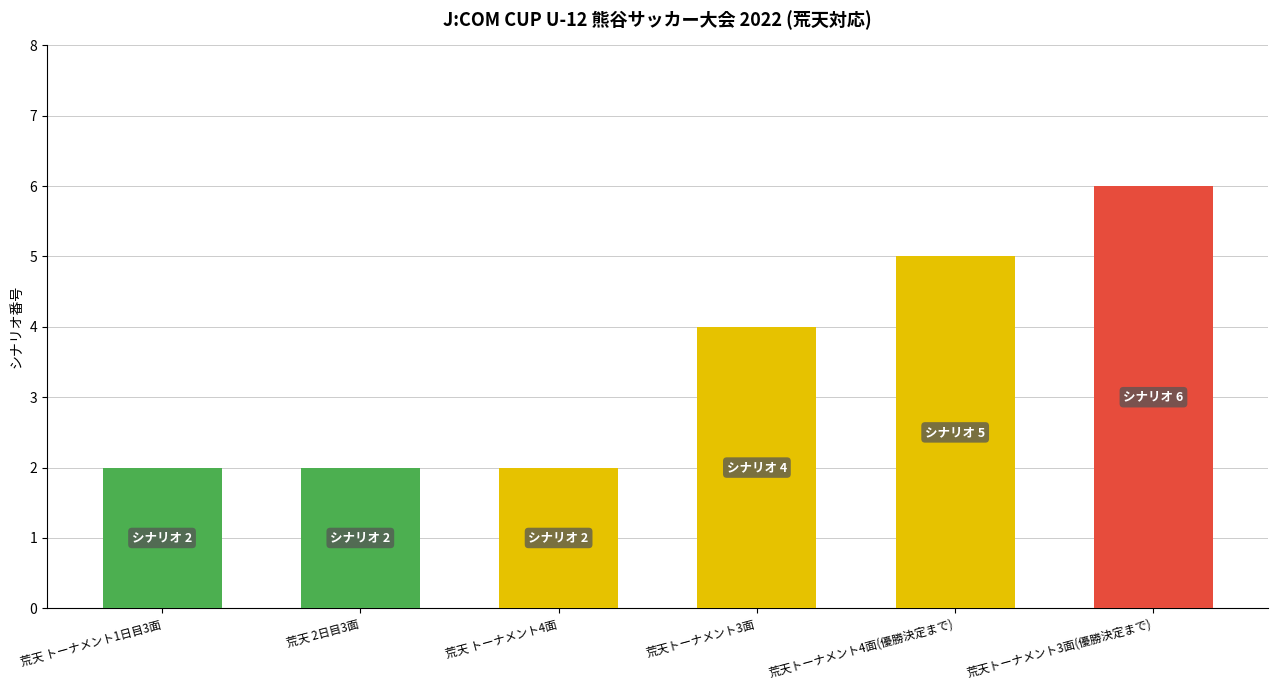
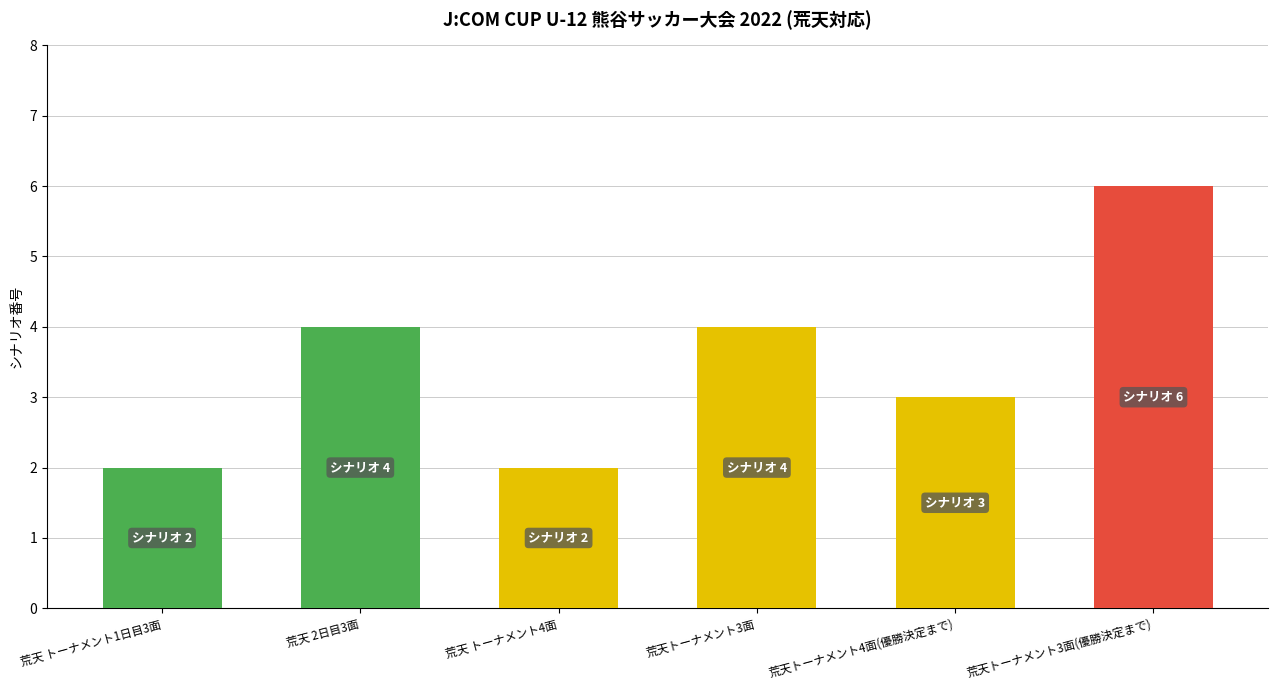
  {
-   "荒天 2日目3面": 2,
-   "荒天トーナメント4面(優勝決定まで)": 5
+   "荒天 2日目3面": 4,
+   "荒天トーナメント4面(優勝決定まで)": 3
  }
